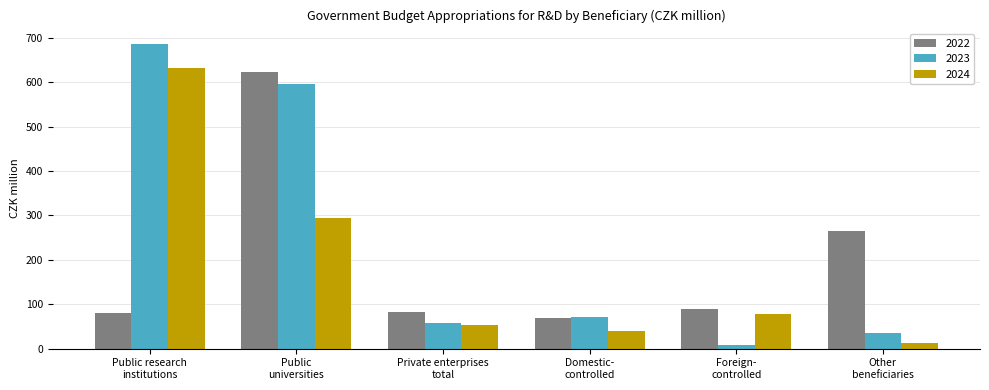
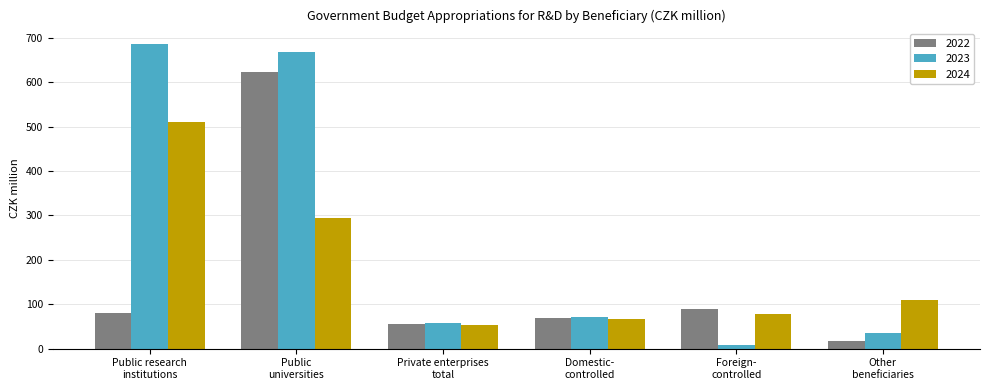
  {
    "2022": {
      "Public research institutions": 80,
      "Public universities": 620,
-     "Private enterprises total": 80,
+     "Private enterprises total": 60,
      "Domestic- controlled": 70,
      "Foreign- controlled": 90,
-     "Other beneficiaries": 270
+     "Other beneficiaries": 20
    },
    "2023": {
      "Public research institutions": 690,
-     "Public universities": 600,
+     "Public universities": 670,
      "Private enterprises total": 60,
      "Domestic- controlled": 70,
      "Foreign- controlled": 10,
      "Other beneficiaries": 40
    },
    "2024": {
-     "Public research institutions": 630,
+     "Public research institutions": 510,
      "Public universities": 290,
      "Private enterprises total": 50,
-     "Domestic- controlled": 40,
+     "Domestic- controlled": 70,
      "Foreign- controlled": 80,
-     "Other beneficiaries": 10
+     "Other beneficiaries": 110
    }
  }
